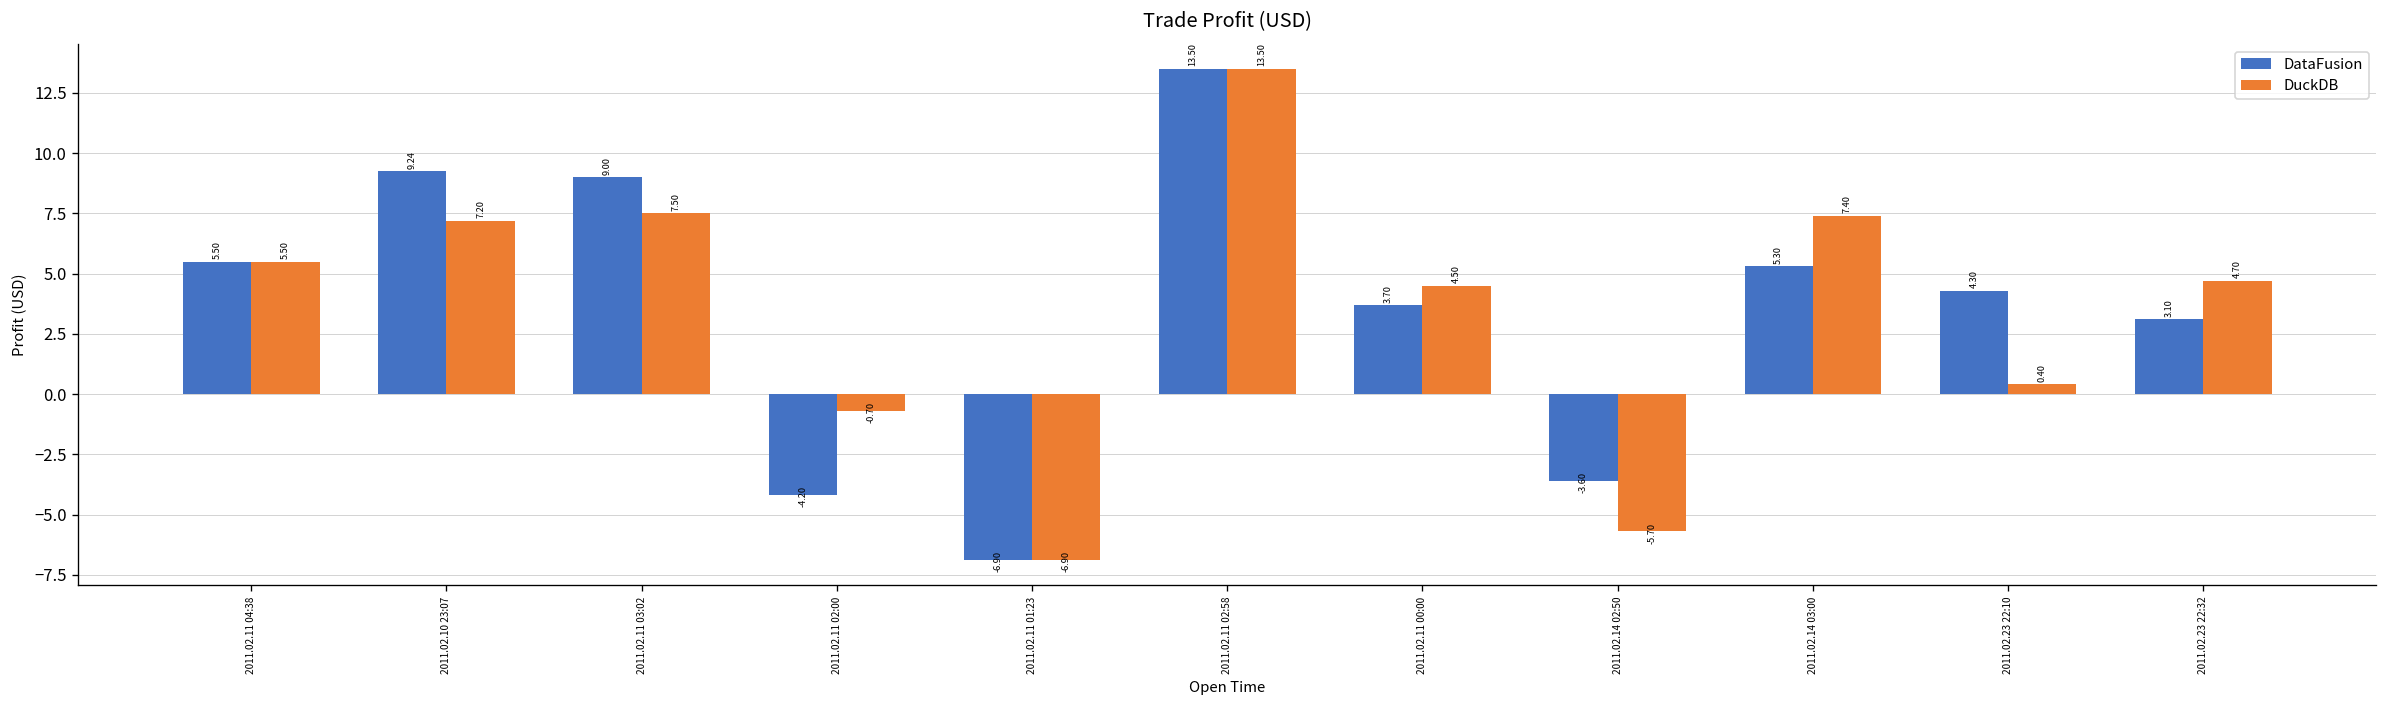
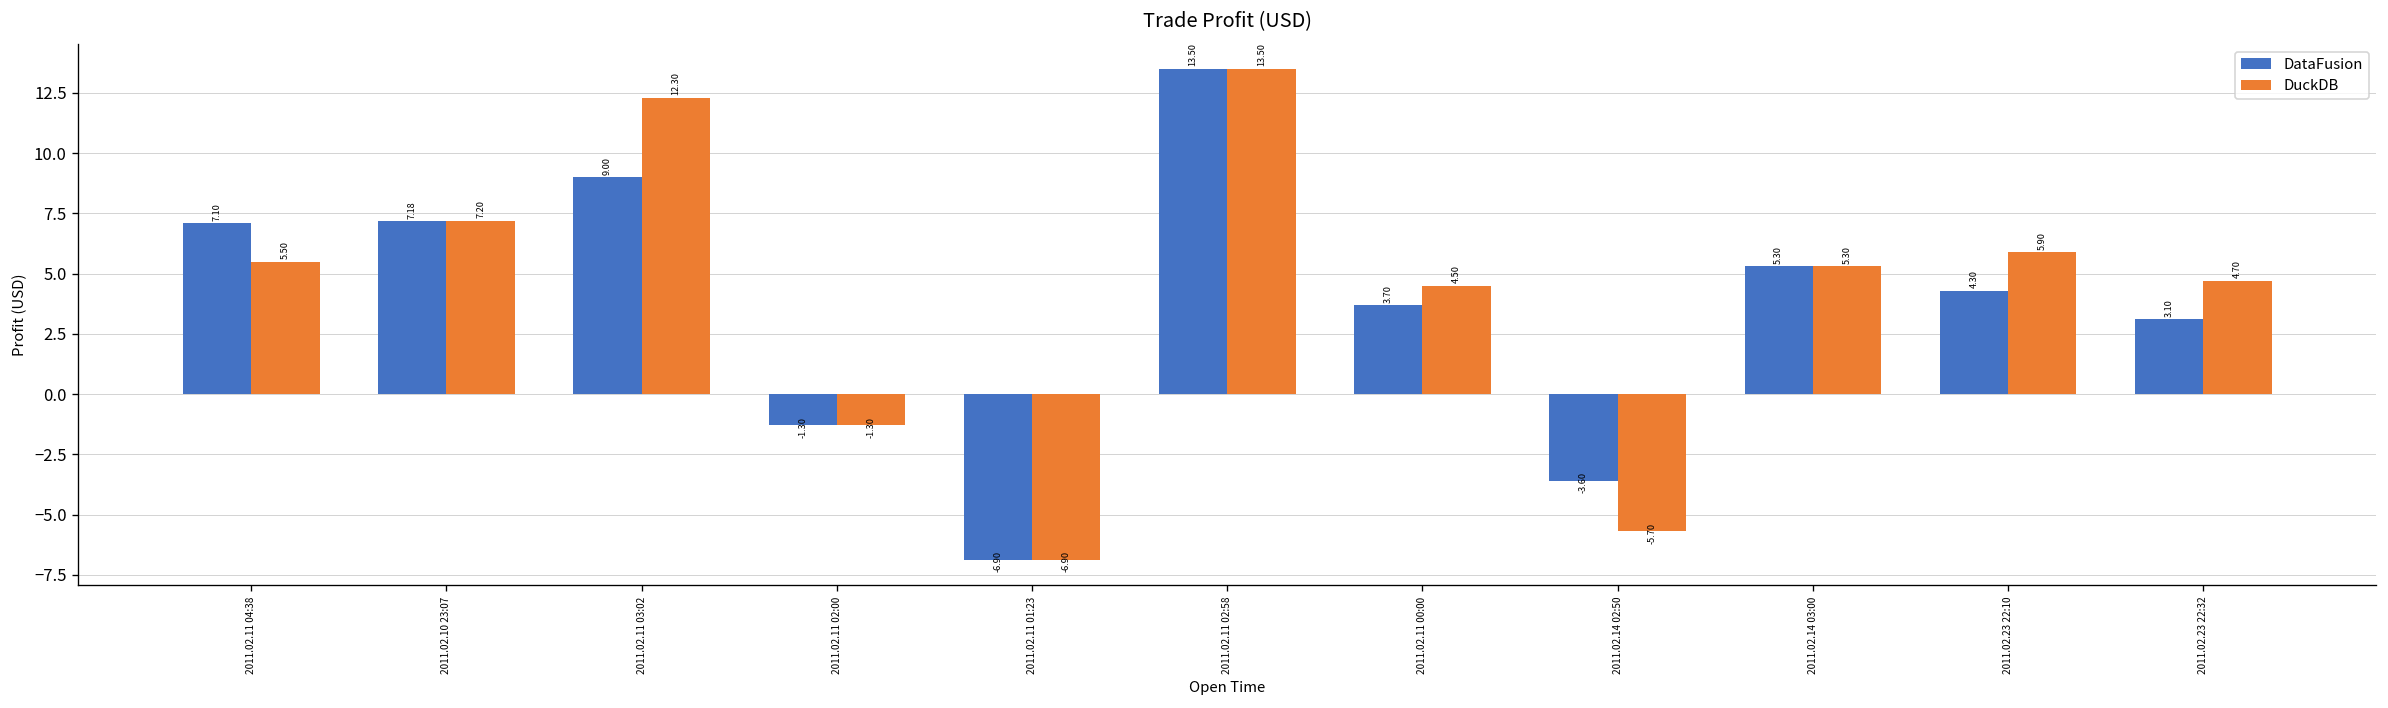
  {
    "DataFusion": {
-     "2011.02.11 04:38": 5.50,
-     "2011.02.10 23:07": 9.24,
+     "2011.02.11 04:38": 7.10,
+     "2011.02.10 23:07": 7.18,
      "2011.02.11 03:02": 9.00,
-     "2011.02.11 02:00": -4.20,
+     "2011.02.11 02:00": -1.30,
      "2011.02.11 01:23": -6.90,
      "2011.02.11 02:58": 13.50,
      "2011.02.11 00:00": 3.70,
      "2011.02.14 02:50": -3.60,
      "2011.02.14 03:00": 5.30,
      "2011.02.23 22:10": 4.30,
      "2011.02.23 22:32": 3.10
    },
    "DuckDB": {
      "2011.02.11 04:38": 5.50,
      "2011.02.10 23:07": 7.20,
-     "2011.02.11 03:02": 7.50,
-     "2011.02.11 02:00": -0.70,
+     "2011.02.11 03:02": 12.30,
+     "2011.02.11 02:00": -1.30,
      "2011.02.11 01:23": -6.90,
      "2011.02.11 02:58": 13.50,
      "2011.02.11 00:00": 4.50,
      "2011.02.14 02:50": -5.70,
-     "2011.02.14 03:00": 7.40,
-     "2011.02.23 22:10": 0.40,
+     "2011.02.14 03:00": 5.30,
+     "2011.02.23 22:10": 5.90,
      "2011.02.23 22:32": 4.70
    }
  }
